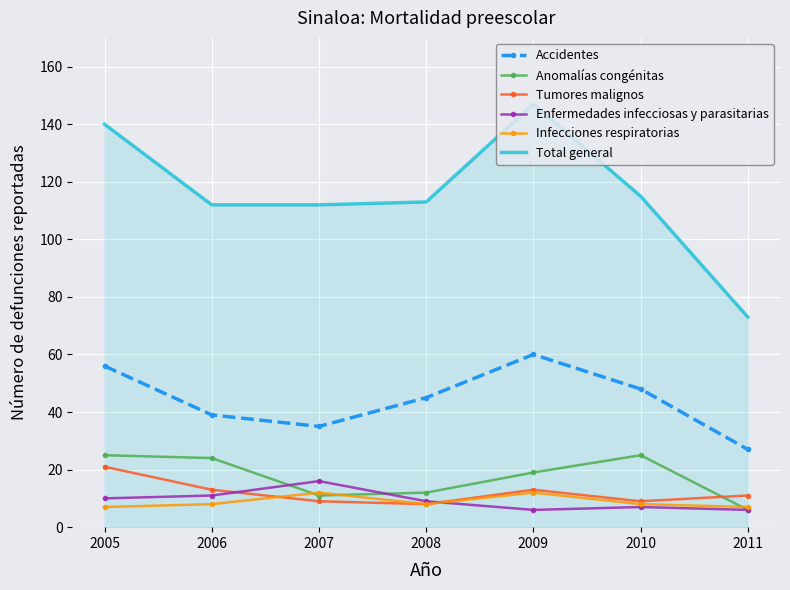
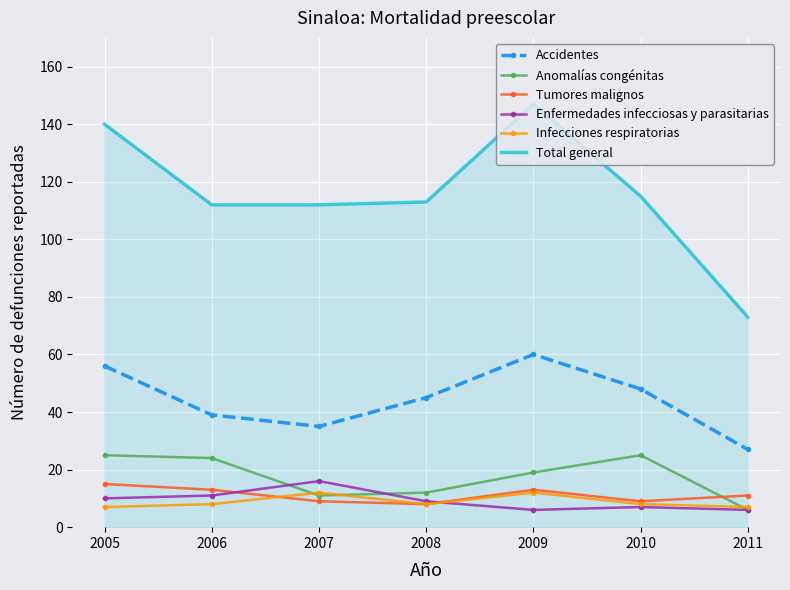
  {
    "Anomalías congénitas": {
      "2005": 25,
      "2006": 24,
      "2007": 11,
      "2008": 12,
      "2009": 19,
      "2010": 25
    },
    "Tumores malignos": {
-     "2005": 21,
+     "2005": 15,
      "2006": 13,
      "2007": 9,
      "2009": 13,
      "2010": 9,
      "2011": 11
    },
    "Enfermedades infecciosas y parasitarias": {
      "2005": 10,
      "2006": 11,
      "2007": 16,
      "2008": 9,
      "2009": 6,
      "2010": 7
    },
    "Infecciones respiratorias": {
      "2005": 7,
      "2006": 8,
      "2007": 12,
      "2009": 12,
      "2010": 8,
      "2011": 7
    }
  }
